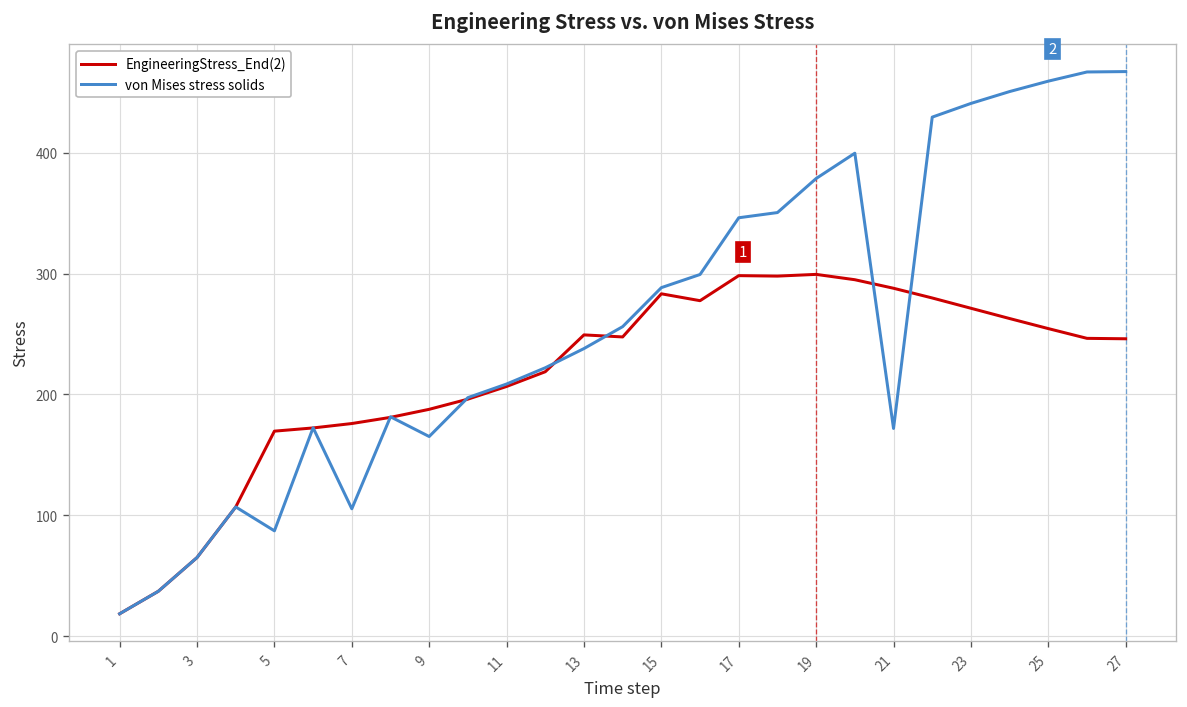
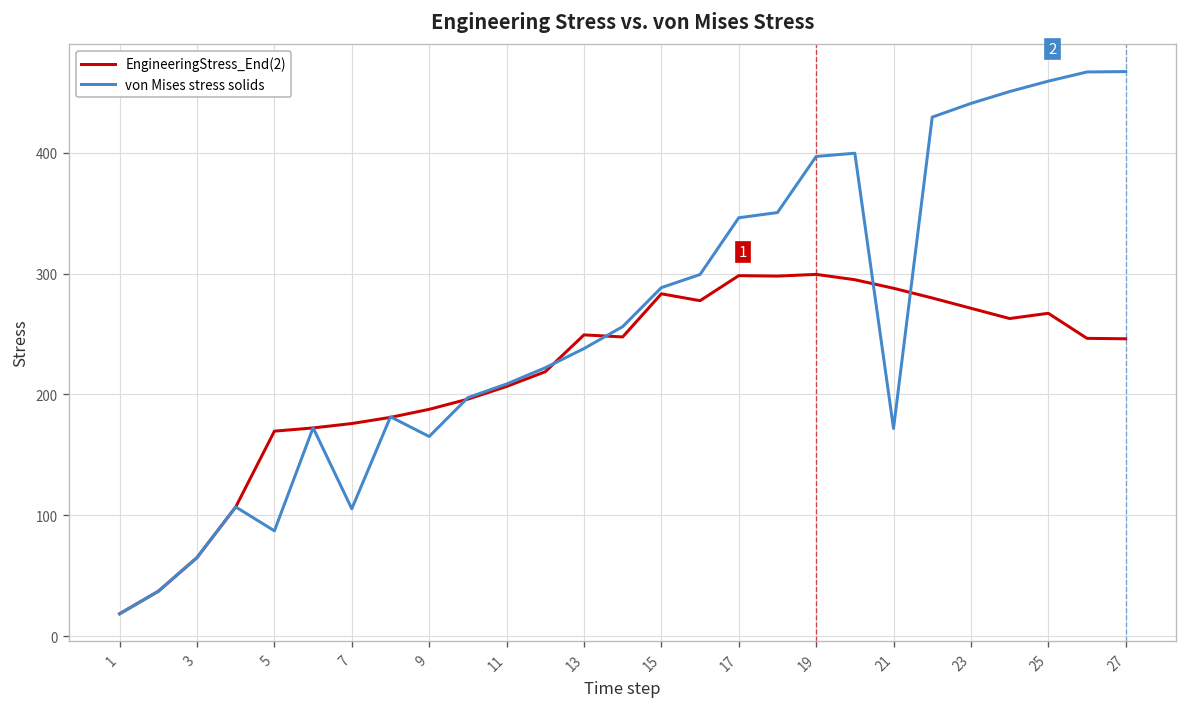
  {
    "EngineeringStress_End(2)": {
      "5": 170,
      "7": 176,
      "9": 188,
      "13": 249,
      "15": 283,
      "19": 299,
      "21": 288,
      "23": 271,
-     "25": 255,
+     "25": 267,
      "27": 246
    },
    "von Mises stress solids": {
      "5": 87,
      "7": 105,
      "9": 165,
      "13": 238,
      "15": 288,
      "17": 346,
-     "19": 379,
+     "19": 397,
      "21": 172,
      "23": 441,
      "27": 467
    }
  }
